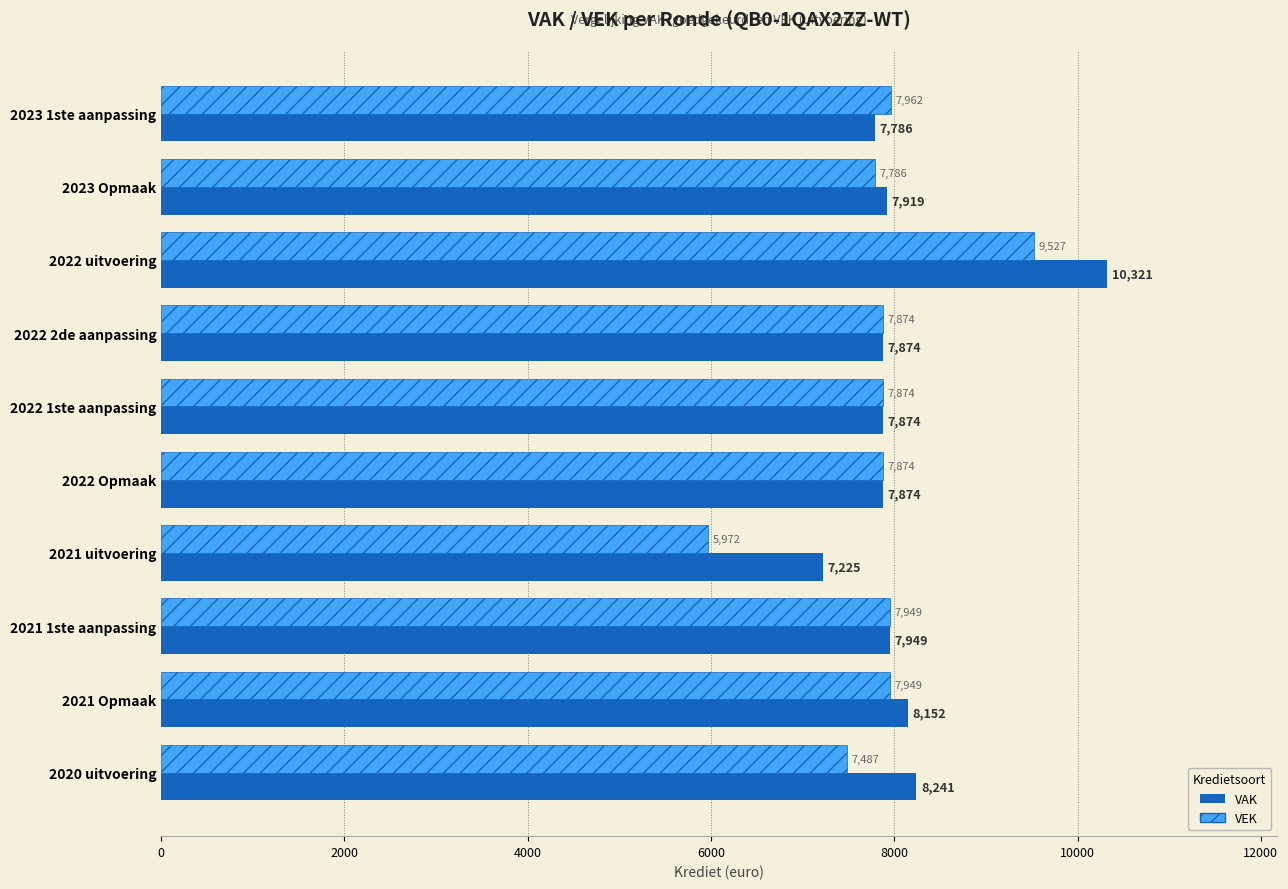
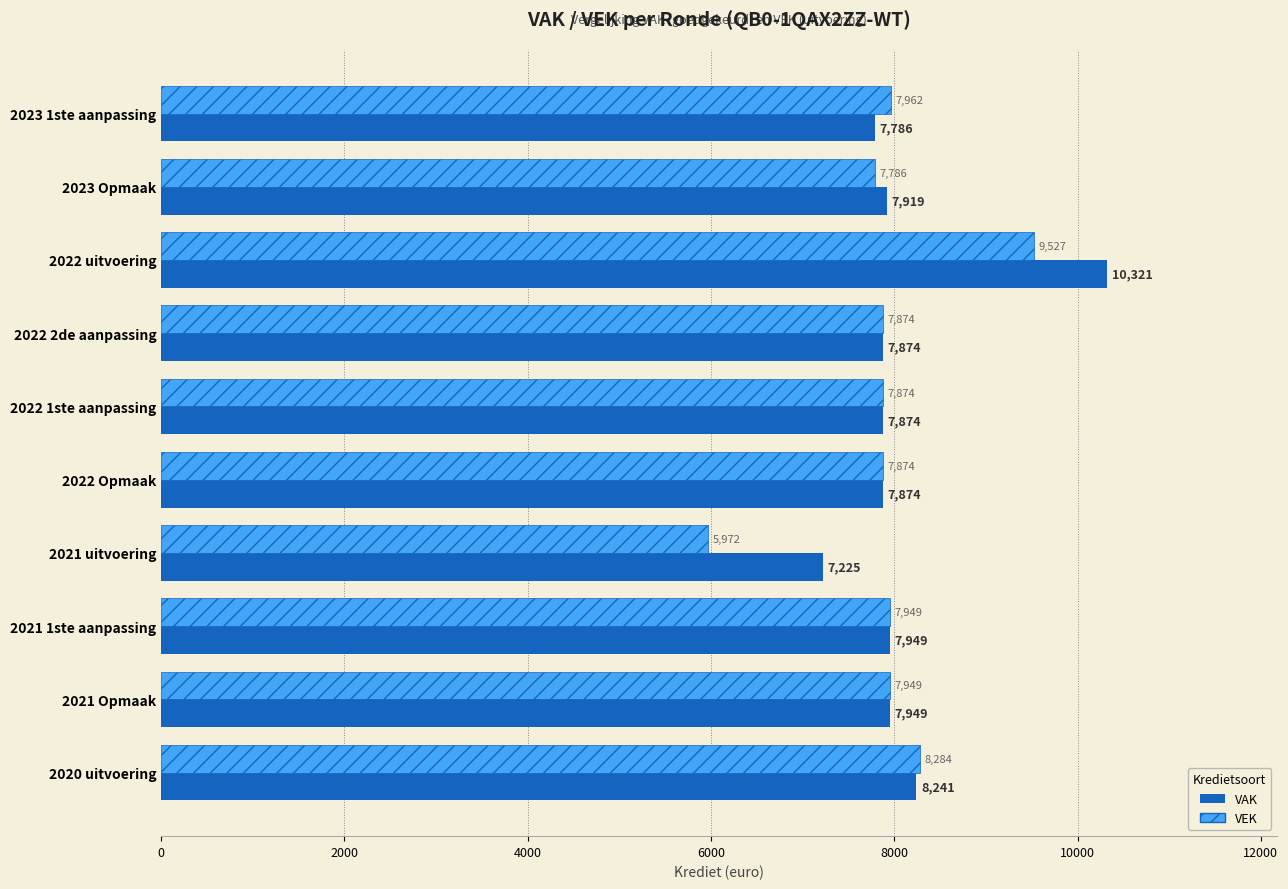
  {
    "VAK": {
      "2023 1ste aanpassing": "7,786",
      "2023 Opmaak": "7,919",
      "2022 uitvoering": "10,321",
      "2022 2de aanpassing": "7,874",
      "2022 1ste aanpassing": "7,874",
      "2022 Opmaak": "7,874",
      "2021 uitvoering": "7,225",
      "2021 1ste aanpassing": "7,949",
-     "2021 Opmaak": "8,152",
+     "2021 Opmaak": "7,949",
      "2020 uitvoering": "8,241"
    },
    "VEK": {
      "2023 1ste aanpassing": "7,962",
      "2023 Opmaak": "7,786",
      "2022 uitvoering": "9,527",
      "2022 2de aanpassing": "7,874",
      "2022 1ste aanpassing": "7,874",
      "2022 Opmaak": "7,874",
      "2021 uitvoering": "5,972",
      "2021 1ste aanpassing": "7,949",
      "2021 Opmaak": "7,949",
-     "2020 uitvoering": "7,487"
+     "2020 uitvoering": "8,284"
    }
  }
